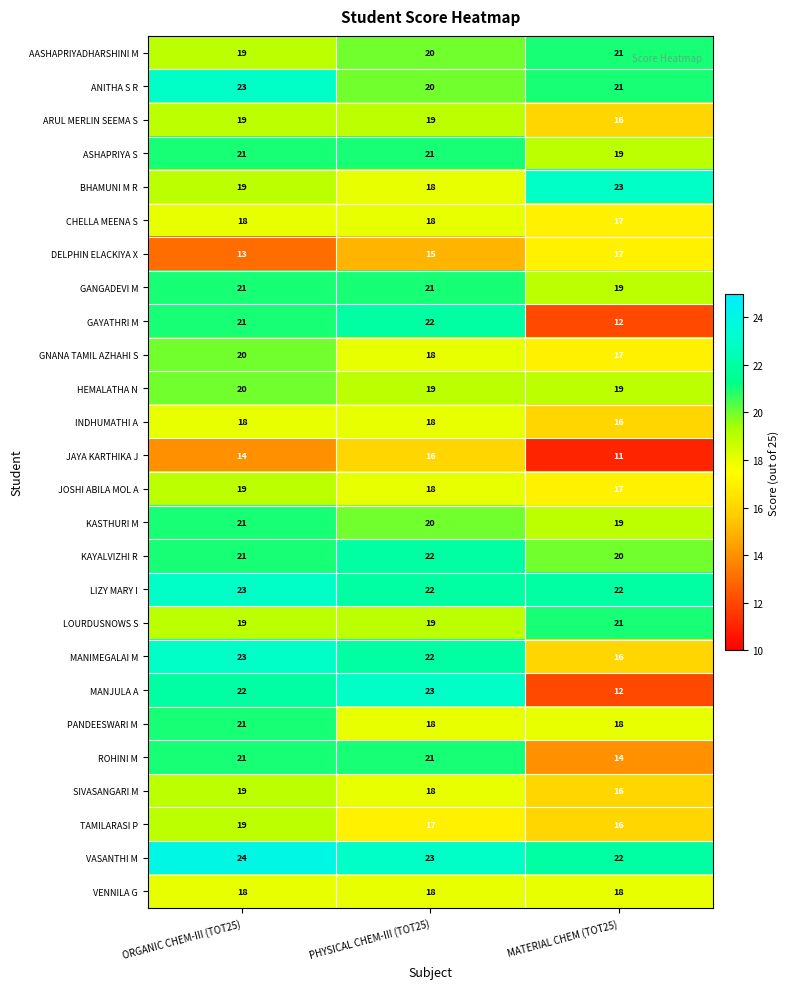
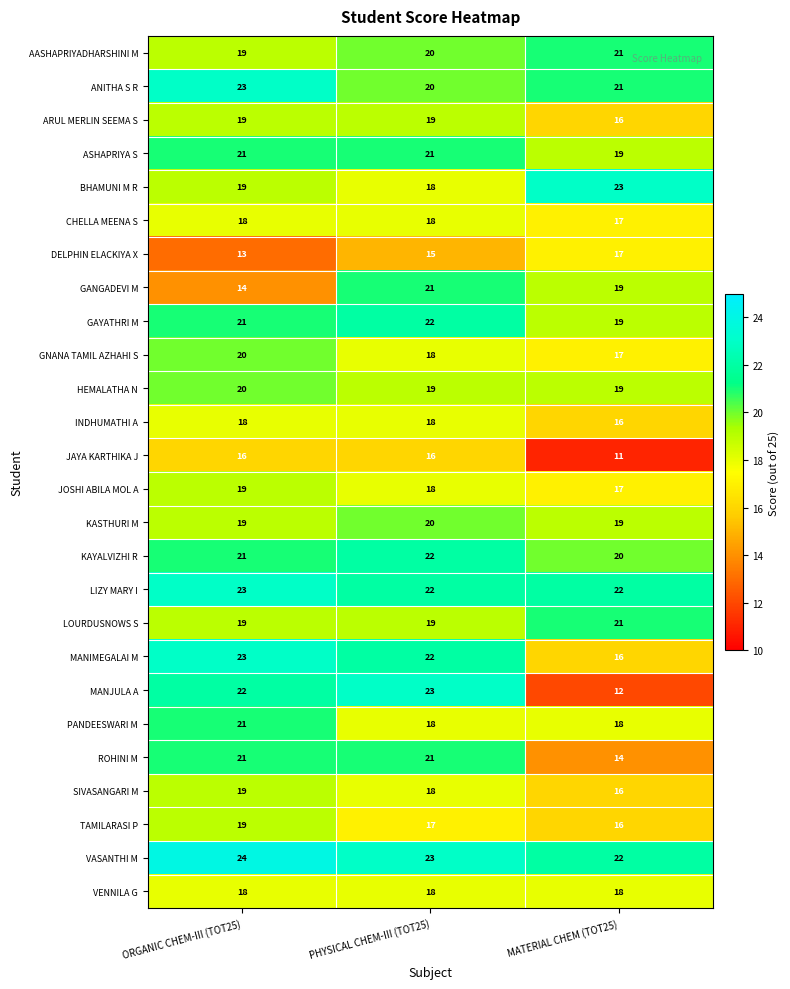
  {
    "AASHAPRIYADHARSHINI M": {
      "ORGANIC CHEM-III (TOT25)": 19,
      "PHYSICAL CHEM-III (TOT25)": 20
    },
    "ANITHA S R": {
      "ORGANIC CHEM-III (TOT25)": 23,
      "PHYSICAL CHEM-III (TOT25)": 20,
      "MATERIAL CHEM (TOT25)": 21
    },
    "ARUL MERLIN SEEMA S": {
      "ORGANIC CHEM-III (TOT25)": 19,
      "PHYSICAL CHEM-III (TOT25)": 19,
      "MATERIAL CHEM (TOT25)": 16
    },
    "ASHAPRIYA S": {
      "ORGANIC CHEM-III (TOT25)": 21,
      "PHYSICAL CHEM-III (TOT25)": 21,
      "MATERIAL CHEM (TOT25)": 19
    },
    "BHAMUNI M R": {
      "ORGANIC CHEM-III (TOT25)": 19,
      "PHYSICAL CHEM-III (TOT25)": 18,
      "MATERIAL CHEM (TOT25)": 23
    },
    "CHELLA MEENA S": {
      "ORGANIC CHEM-III (TOT25)": 18,
      "PHYSICAL CHEM-III (TOT25)": 18,
      "MATERIAL CHEM (TOT25)": 17
    },
    "DELPHIN ELACKIYA X": {
      "ORGANIC CHEM-III (TOT25)": 13,
      "PHYSICAL CHEM-III (TOT25)": 15,
      "MATERIAL CHEM (TOT25)": 17
    },
    "GANGADEVI M": {
-     "ORGANIC CHEM-III (TOT25)": 21,
+     "ORGANIC CHEM-III (TOT25)": 14,
      "PHYSICAL CHEM-III (TOT25)": 21,
      "MATERIAL CHEM (TOT25)": 19
    },
    "GAYATHRI M": {
      "ORGANIC CHEM-III (TOT25)": 21,
      "PHYSICAL CHEM-III (TOT25)": 22,
-     "MATERIAL CHEM (TOT25)": 12
+     "MATERIAL CHEM (TOT25)": 19
    },
    "GNANA TAMIL AZHAHI S": {
      "ORGANIC CHEM-III (TOT25)": 20,
      "PHYSICAL CHEM-III (TOT25)": 18,
      "MATERIAL CHEM (TOT25)": 17
    },
    "HEMALATHA N": {
      "ORGANIC CHEM-III (TOT25)": 20,
      "PHYSICAL CHEM-III (TOT25)": 19,
      "MATERIAL CHEM (TOT25)": 19
    },
    "INDHUMATHI A": {
      "ORGANIC CHEM-III (TOT25)": 18,
      "PHYSICAL CHEM-III (TOT25)": 18,
      "MATERIAL CHEM (TOT25)": 16
    },
    "JAYA KARTHIKA J": {
-     "ORGANIC CHEM-III (TOT25)": 14,
+     "ORGANIC CHEM-III (TOT25)": 16,
      "PHYSICAL CHEM-III (TOT25)": 16,
      "MATERIAL CHEM (TOT25)": 11
    },
    "JOSHI ABILA MOL A": {
      "ORGANIC CHEM-III (TOT25)": 19,
      "PHYSICAL CHEM-III (TOT25)": 18,
      "MATERIAL CHEM (TOT25)": 17
    },
    "KASTHURI M": {
-     "ORGANIC CHEM-III (TOT25)": 21,
+     "ORGANIC CHEM-III (TOT25)": 19,
      "PHYSICAL CHEM-III (TOT25)": 20,
      "MATERIAL CHEM (TOT25)": 19
    },
    "KAYALVIZHI R": {
      "ORGANIC CHEM-III (TOT25)": 21,
      "PHYSICAL CHEM-III (TOT25)": 22,
      "MATERIAL CHEM (TOT25)": 20
    },
    "LIZY MARY I": {
      "ORGANIC CHEM-III (TOT25)": 23,
      "PHYSICAL CHEM-III (TOT25)": 22,
      "MATERIAL CHEM (TOT25)": 22
    },
    "LOURDUSNOWS S": {
      "ORGANIC CHEM-III (TOT25)": 19,
      "PHYSICAL CHEM-III (TOT25)": 19,
      "MATERIAL CHEM (TOT25)": 21
    },
    "MANIMEGALAI M": {
      "ORGANIC CHEM-III (TOT25)": 23,
      "PHYSICAL CHEM-III (TOT25)": 22,
      "MATERIAL CHEM (TOT25)": 16
    },
    "MANJULA A": {
      "ORGANIC CHEM-III (TOT25)": 22,
      "PHYSICAL CHEM-III (TOT25)": 23,
      "MATERIAL CHEM (TOT25)": 12
    },
    "PANDEESWARI M": {
      "ORGANIC CHEM-III (TOT25)": 21,
      "PHYSICAL CHEM-III (TOT25)": 18,
      "MATERIAL CHEM (TOT25)": 18
    },
    "ROHINI M": {
      "ORGANIC CHEM-III (TOT25)": 21,
      "PHYSICAL CHEM-III (TOT25)": 21,
      "MATERIAL CHEM (TOT25)": 14
    },
    "SIVASANGARI M": {
      "ORGANIC CHEM-III (TOT25)": 19,
      "PHYSICAL CHEM-III (TOT25)": 18,
      "MATERIAL CHEM (TOT25)": 16
    },
    "TAMILARASI P": {
      "ORGANIC CHEM-III (TOT25)": 19,
      "PHYSICAL CHEM-III (TOT25)": 17,
      "MATERIAL CHEM (TOT25)": 16
    },
    "VASANTHI M": {
      "ORGANIC CHEM-III (TOT25)": 24,
      "PHYSICAL CHEM-III (TOT25)": 23,
      "MATERIAL CHEM (TOT25)": 22
    },
    "VENNILA G": {
      "ORGANIC CHEM-III (TOT25)": 18,
      "PHYSICAL CHEM-III (TOT25)": 18,
      "MATERIAL CHEM (TOT25)": 18
    }
  }
